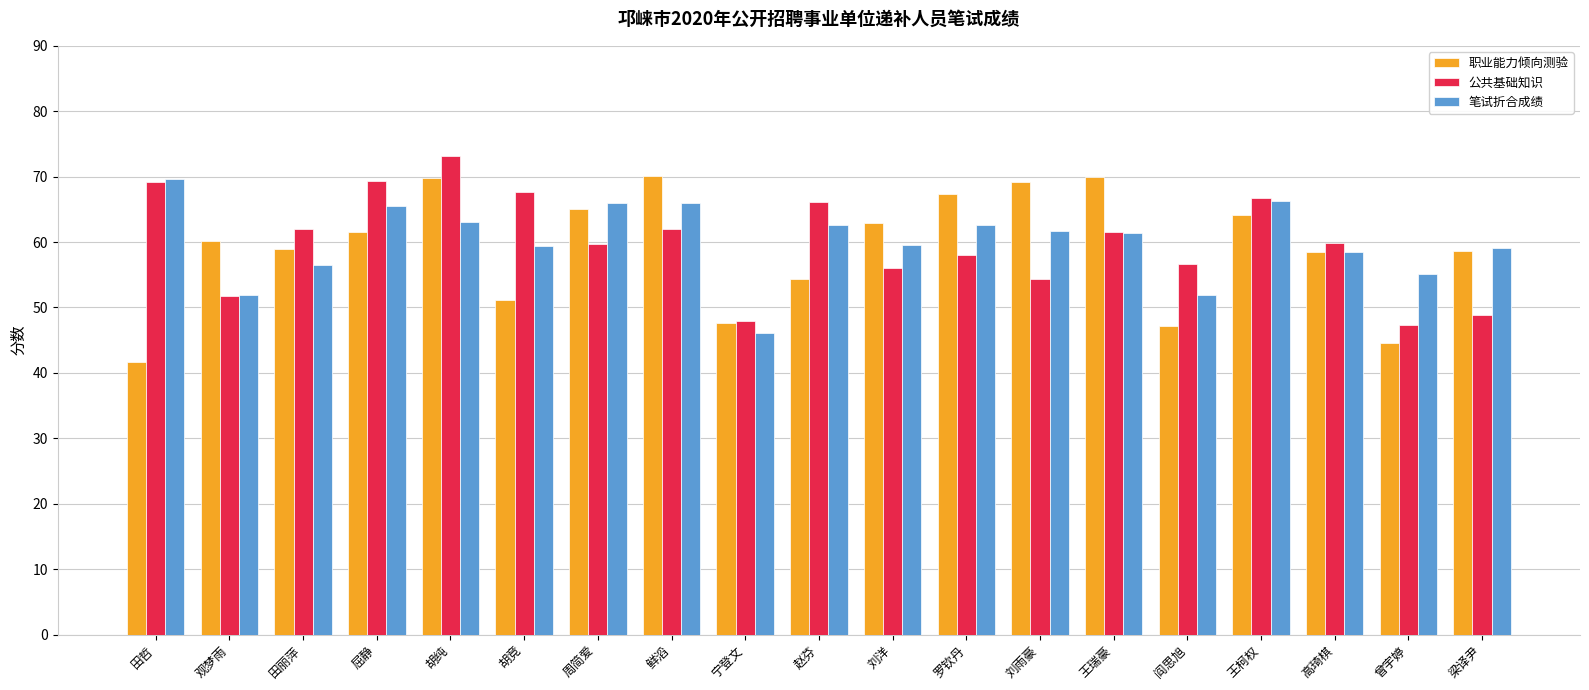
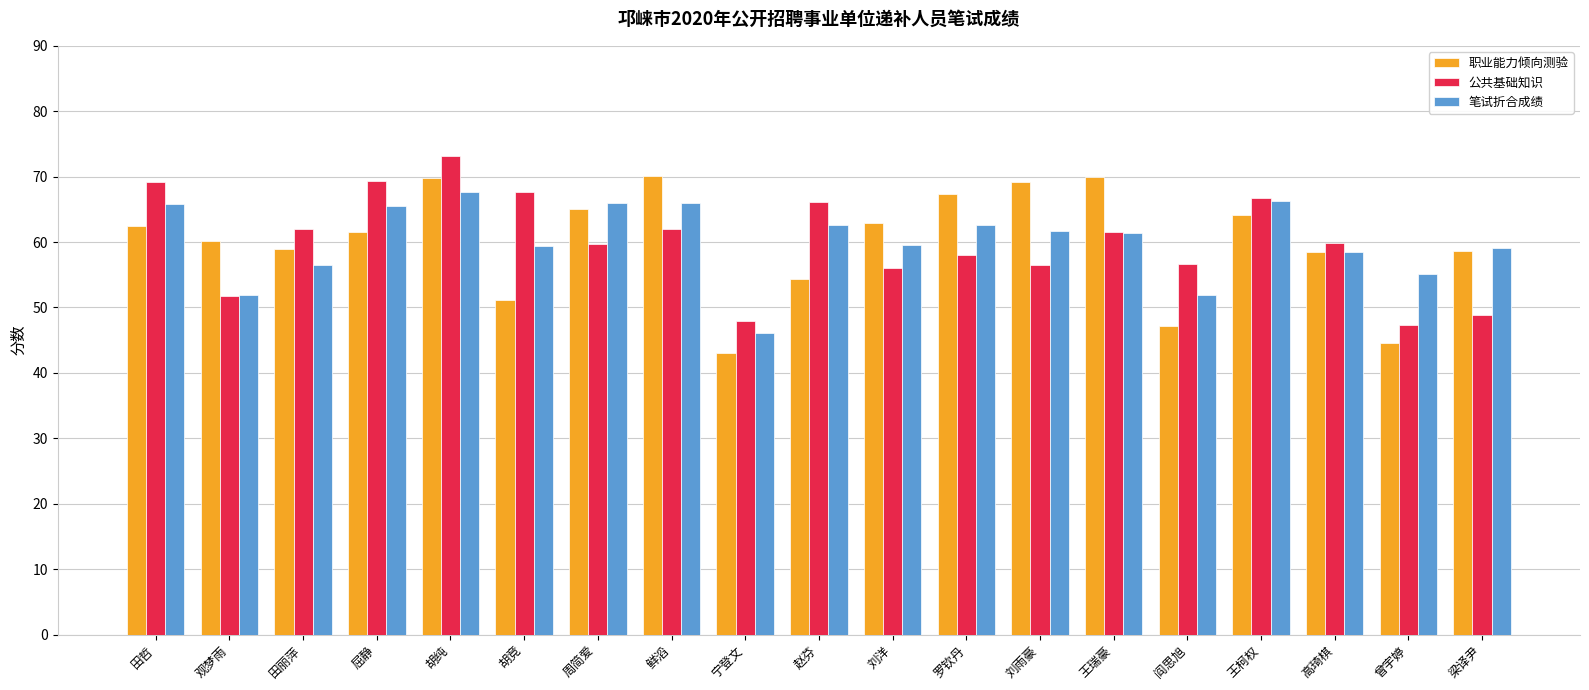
  {
    "职业能力倾向测验": {
-     "田哲": 42,
+     "田哲": 62,
      "观梦雨": 60,
      "田丽萍": 59,
      "屈静": 62,
      "胡纯": 70,
      "胡竞": 51,
      "周简爱": 65,
      "鲜滔": 70,
-     "宁登文": 48,
+     "宁登文": 43,
      "赵芬": 54,
      "刘洋": 63,
      "罗钦丹": 67,
      "刘雨豪": 69,
      "王瑞豪": 70,
      "阎思旭": 47,
      "王柯权": 64,
      "高琦棋": 59,
      "曾宇婷": 45,
      "梁译尹": 59
    },
    "公共基础知识": {
      "田哲": 69,
      "观梦雨": 52,
      "田丽萍": 62,
      "屈静": 69,
      "胡纯": 73,
      "胡竞": 68,
      "周简爱": 60,
      "鲜滔": 62,
      "宁登文": 48,
      "赵芬": 66,
      "刘洋": 56,
      "罗钦丹": 58,
-     "刘雨豪": 54,
+     "刘雨豪": 57,
      "王瑞豪": 62,
      "阎思旭": 57,
      "王柯权": 67,
      "高琦棋": 60,
      "曾宇婷": 47,
      "梁译尹": 49
    },
    "笔试折合成绩": {
-     "田哲": 70,
+     "田哲": 66,
      "观梦雨": 52,
      "田丽萍": 56,
      "屈静": 65,
-     "胡纯": 63,
+     "胡纯": 68,
      "胡竞": 59,
      "周简爱": 66,
      "鲜滔": 66,
      "宁登文": 46,
      "赵芬": 63,
      "刘洋": 60,
      "罗钦丹": 63,
      "刘雨豪": 62,
      "王瑞豪": 61,
      "阎思旭": 52,
      "王柯权": 66,
      "高琦棋": 59,
      "曾宇婷": 55,
      "梁译尹": 59
    }
  }
